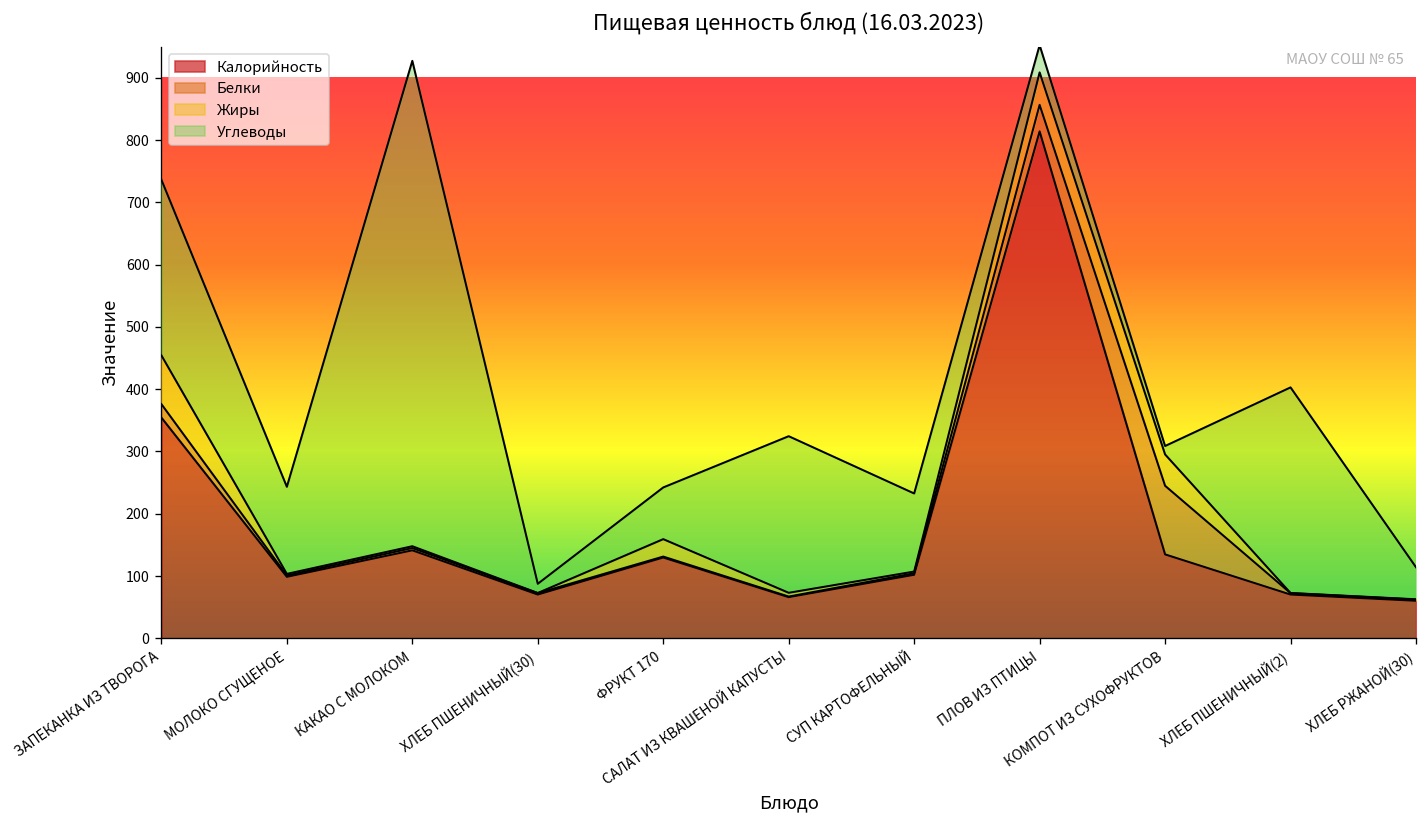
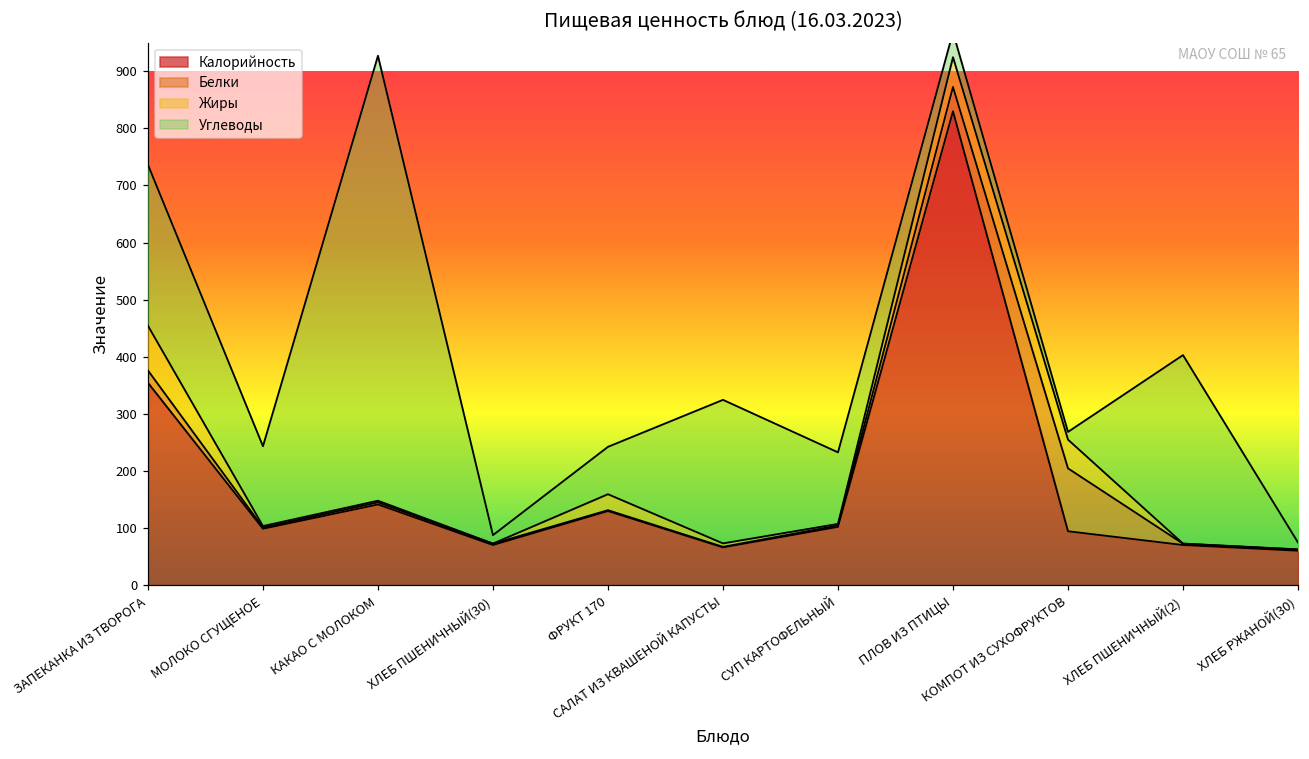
  {
    "Калорийность": {
      "ЗАПЕКАНКА ИЗ ТВОРОГА": 350,
-     "ПЛОВ ИЗ ПТИЦЫ": 810,
-     "КОМПОТ ИЗ СУХОФРУКТОВ": 130
+     "ПЛОВ ИЗ ПТИЦЫ": 830,
+     "КОМПОТ ИЗ СУХОФРУКТОВ": 90
    },
    "Белки": {
      "ЗАПЕКАНКА ИЗ ТВОРОГА": 20,
      "ПЛОВ ИЗ ПТИЦЫ": 40,
      "КОМПОТ ИЗ СУХОФРУКТОВ": 110
    },
    "Жиры": {
      "ЗАПЕКАНКА ИЗ ТВОРОГА": 80,
      "ФРУКТ 170": 30,
      "САЛАТ ИЗ КВАШЕНОЙ КАПУСТЫ": 10,
      "ПЛОВ ИЗ ПТИЦЫ": 50,
      "КОМПОТ ИЗ СУХОФРУКТОВ": 50
    },
    "Углеводы": {
      "ЗАПЕКАНКА ИЗ ТВОРОГА": 280,
      "МОЛОКО СГУЩЕНОЕ": 140,
      "КАКАО С МОЛОКОМ": 780,
      "ХЛЕБ ПШЕНИЧНЫЙ(30)": 10,
      "ФРУКТ 170": 80,
      "САЛАТ ИЗ КВАШЕНОЙ КАПУСТЫ": 250,
      "СУП КАРТОФЕЛЬНЫЙ": 130,
      "КОМПОТ ИЗ СУХОФРУКТОВ": 10,
      "ХЛЕБ ПШЕНИЧНЫЙ(2)": 330,
-     "ХЛЕБ РЖАНОЙ(30)": 50
+     "ХЛЕБ РЖАНОЙ(30)": 10
    }
  }
